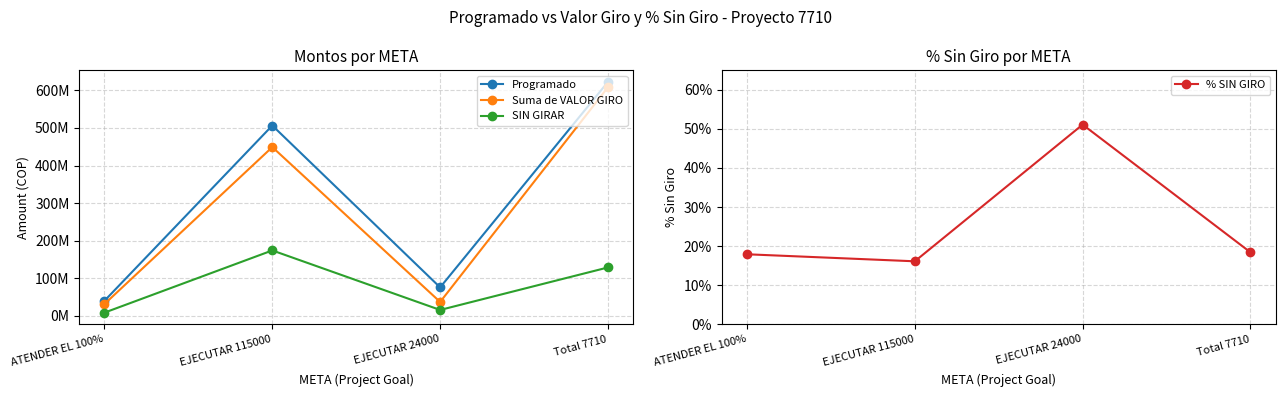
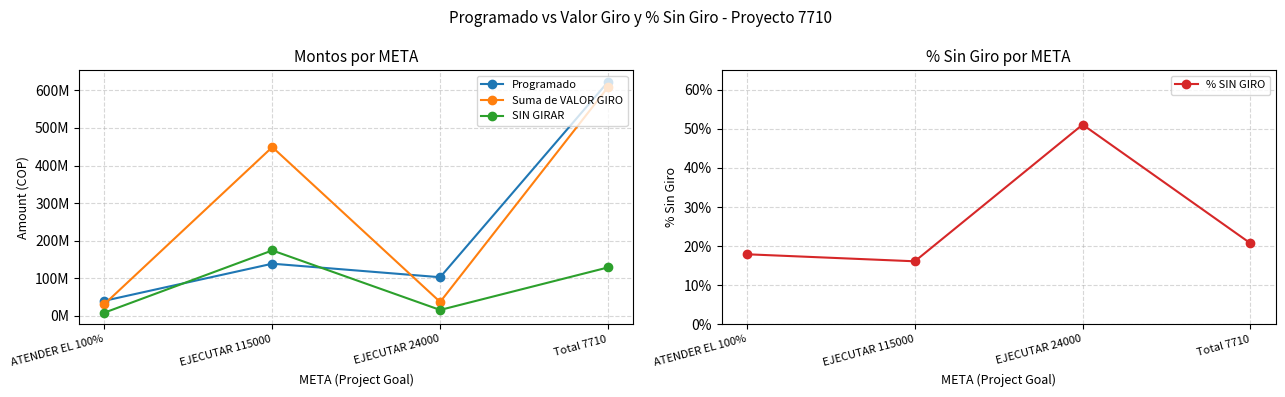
  {
    "Montos por META": {
      "Programado": {
        "ATENDER EL 100%": "40000000",
-       "EJECUTAR 115000": "510000000",
-       "EJECUTAR 24000": "80000000"
+       "EJECUTAR 115000": "140000000",
+       "EJECUTAR 24000": "100000000"
      },
      "Suma de VALOR GIRO": {
        "ATENDER EL 100%": "30000000",
        "EJECUTAR 115000": "450000000",
        "EJECUTAR 24000": "40000000"
      },
      "SIN GIRAR": {
        "ATENDER EL 100%": "10000000",
        "EJECUTAR 115000": "170000000",
        "EJECUTAR 24000": "20000000",
        "Total 7710": "130000000"
      }
    },
    "% Sin Giro por META": {
      "ATENDER EL 100%": "18%",
      "EJECUTAR 115000": "16%",
      "EJECUTAR 24000": "51%",
-     "Total 7710": "18%"
+     "Total 7710": "21%"
    }
  }
